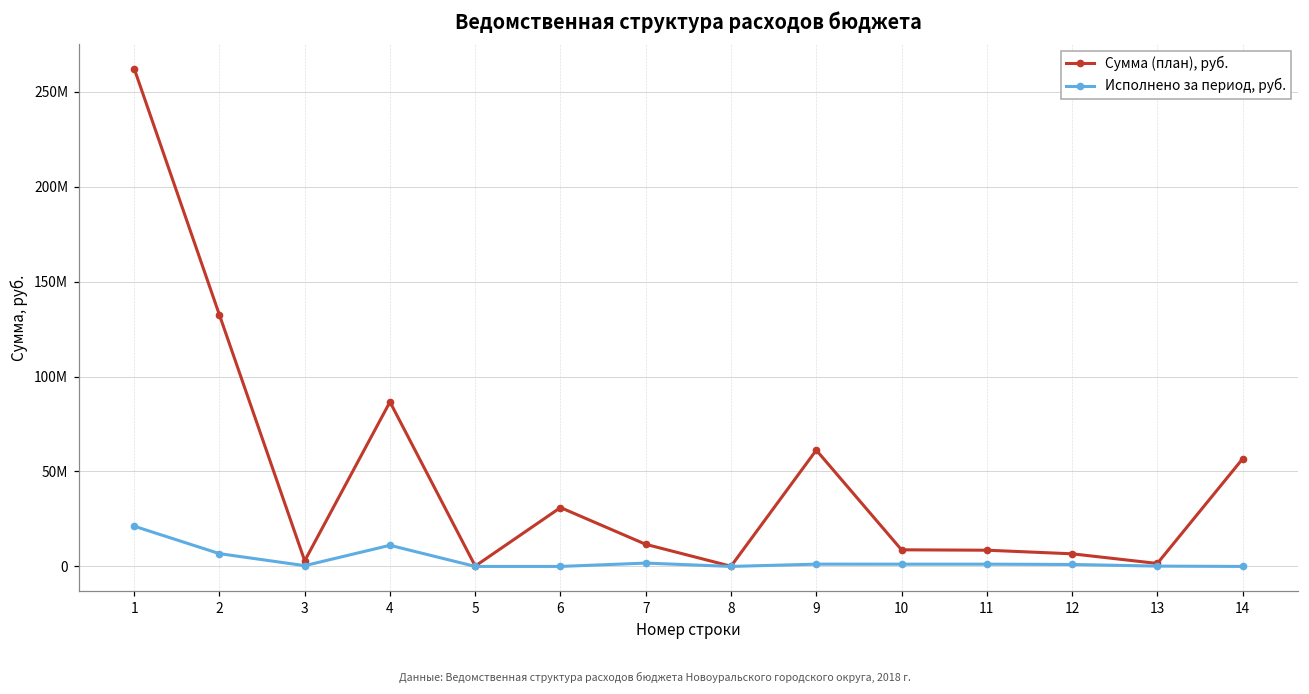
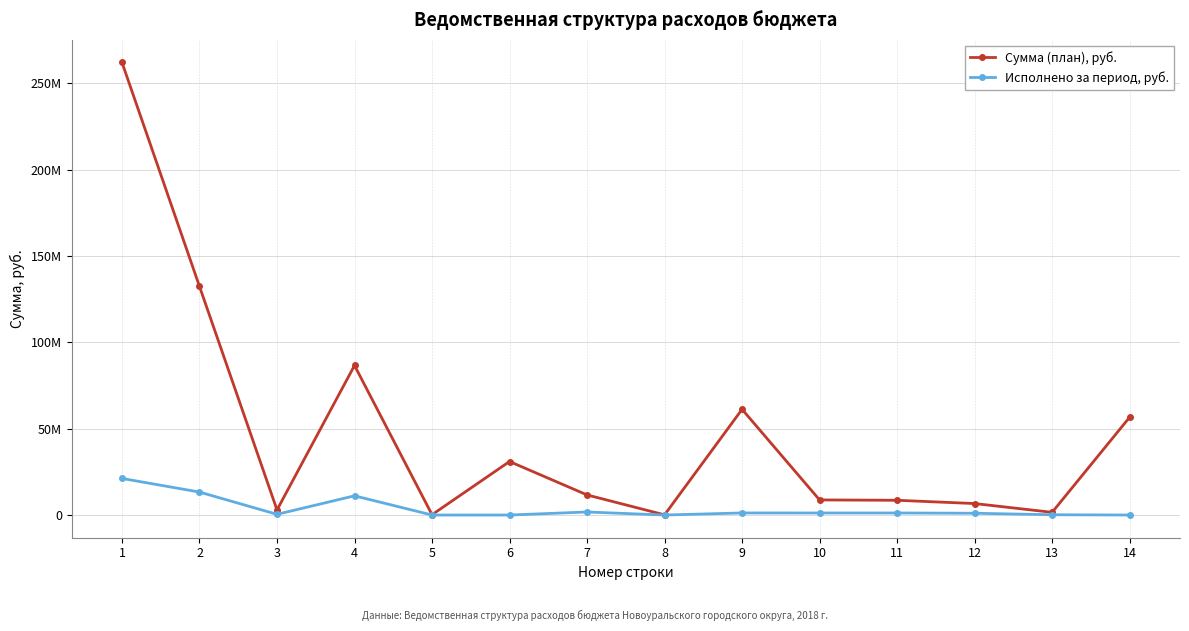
  {
    "Сумма (план), руб.": {
      "1": 262000000,
      "2": 132000000,
      "3": 3000000,
      "4": 87000000,
      "6": 31000000,
      "7": 12000000,
      "9": 61000000,
      "10": 9000000,
      "11": 9000000,
      "12": 7000000,
      "14": 57000000
    },
    "Исполнено за период, руб.": {
      "1": 21000000,
-     "2": 7000000,
+     "2": 13000000,
      "3": 0,
      "4": 11000000,
      "6": 0,
      "7": 2000000,
      "9": 1000000,
      "10": 1000000,
      "11": 1000000,
      "12": 1000000,
      "14": 0
    }
  }
